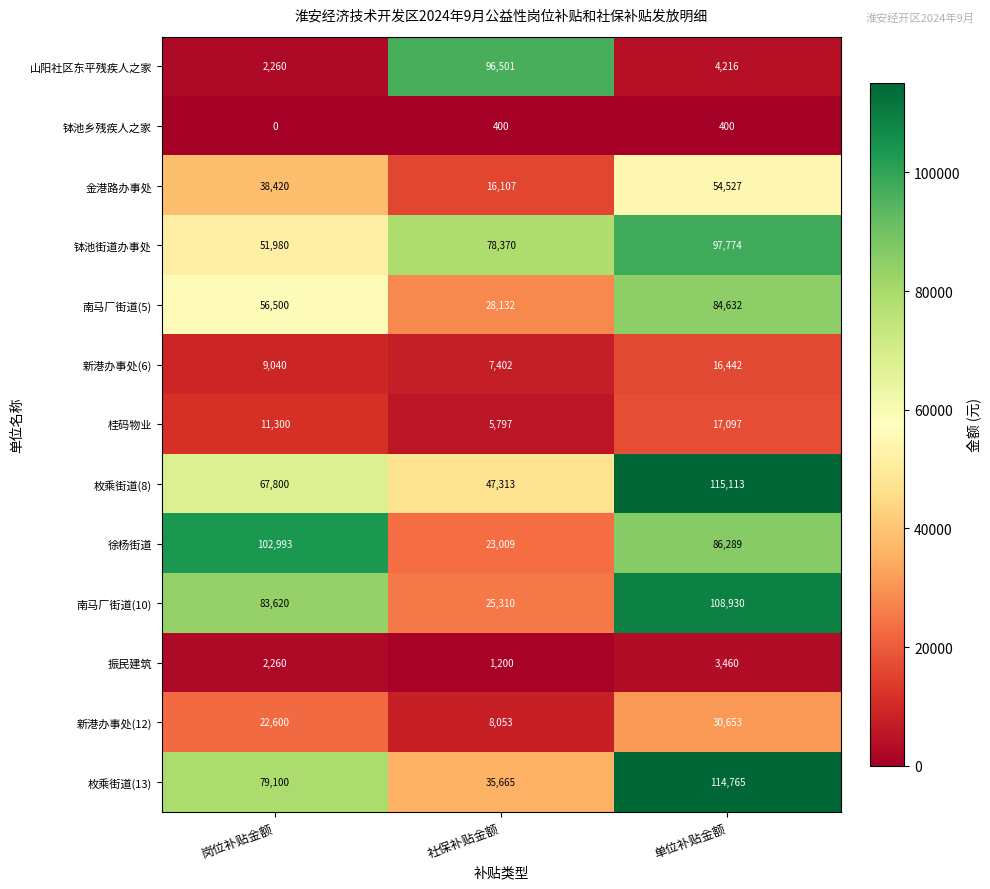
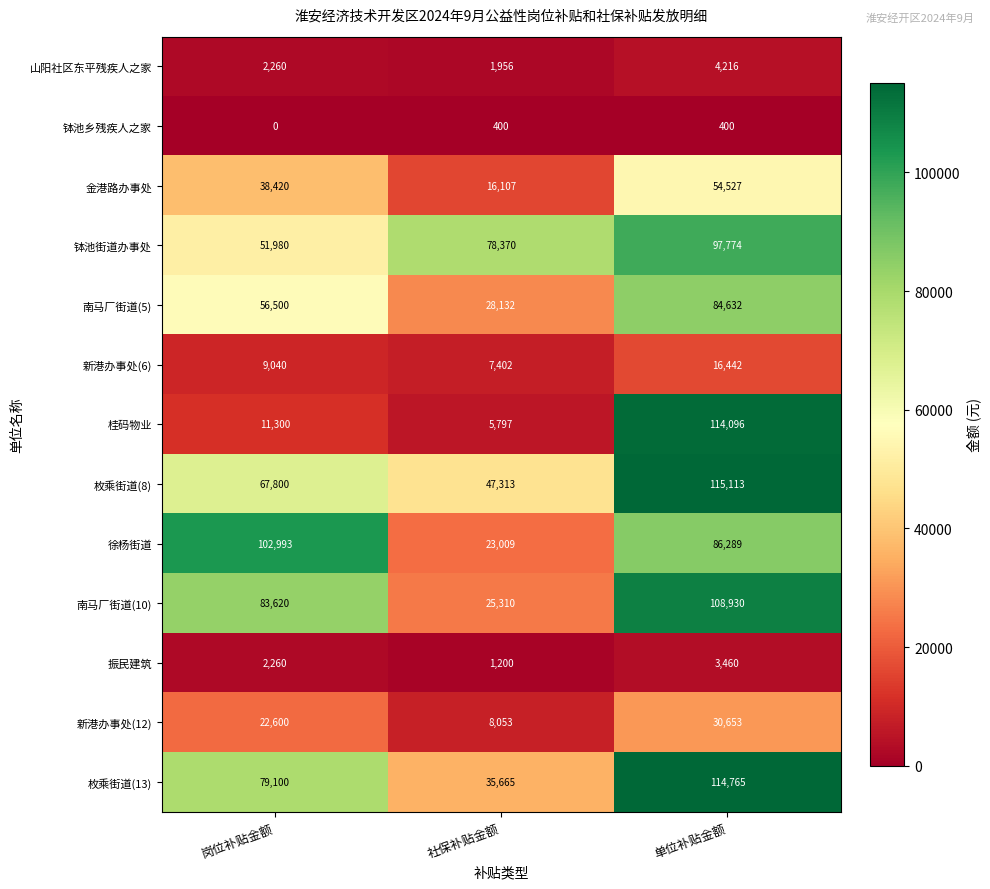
  {
    "山阳社区东平残疾人之家": {
      "岗位补贴金额": "2,260",
-     "社保补贴金额": "96,501",
+     "社保补贴金额": "1,956",
      "单位补贴金额": "4,216"
    },
    "钵池乡残疾人之家": {
      "岗位补贴金额": "0",
      "社保补贴金额": "400",
      "单位补贴金额": "400"
    },
    "金港路办事处": {
      "岗位补贴金额": "38,420",
      "社保补贴金额": "16,107",
      "单位补贴金额": "54,527"
    },
    "钵池街道办事处": {
      "岗位补贴金额": "51,980",
      "社保补贴金额": "78,370",
      "单位补贴金额": "97,774"
    },
    "南马厂街道(5)": {
      "岗位补贴金额": "56,500",
      "社保补贴金额": "28,132",
      "单位补贴金额": "84,632"
    },
    "新港办事处(6)": {
      "岗位补贴金额": "9,040",
      "社保补贴金额": "7,402",
      "单位补贴金额": "16,442"
    },
    "桂码物业": {
      "岗位补贴金额": "11,300",
      "社保补贴金额": "5,797",
-     "单位补贴金额": "17,097"
+     "单位补贴金额": "114,096"
    },
    "枚乘街道(8)": {
      "岗位补贴金额": "67,800",
      "社保补贴金额": "47,313",
      "单位补贴金额": "115,113"
    },
    "徐杨街道": {
      "岗位补贴金额": "102,993",
      "社保补贴金额": "23,009",
      "单位补贴金额": "86,289"
    },
    "南马厂街道(10)": {
      "岗位补贴金额": "83,620",
      "社保补贴金额": "25,310",
      "单位补贴金额": "108,930"
    },
    "振民建筑": {
      "岗位补贴金额": "2,260",
      "社保补贴金额": "1,200",
      "单位补贴金额": "3,460"
    },
    "新港办事处(12)": {
      "岗位补贴金额": "22,600",
      "社保补贴金额": "8,053",
      "单位补贴金额": "30,653"
    },
    "枚乘街道(13)": {
      "岗位补贴金额": "79,100",
      "社保补贴金额": "35,665",
      "单位补贴金额": "114,765"
    }
  }
